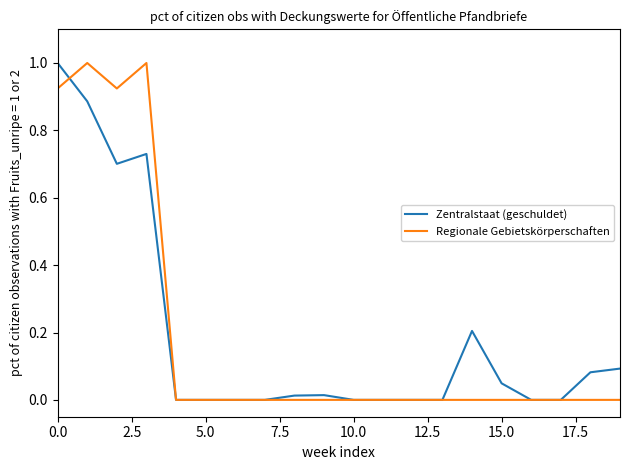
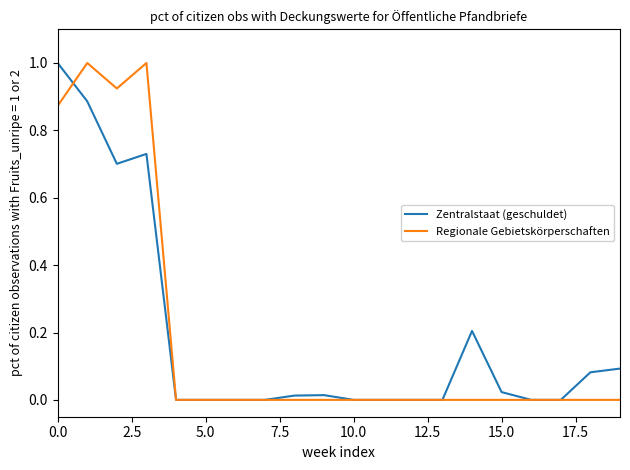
  {
    "Zentralstaat (geschuldet)": {
      "0.0": 1.00,
-     "15.0": 0.05
+     "15.0": 0.02
    },
    "Regionale Gebietskörperschaften": {
-     "0.0": 0.92,
+     "0.0": 0.87,
      "15.0": 0.00
    }
  }
